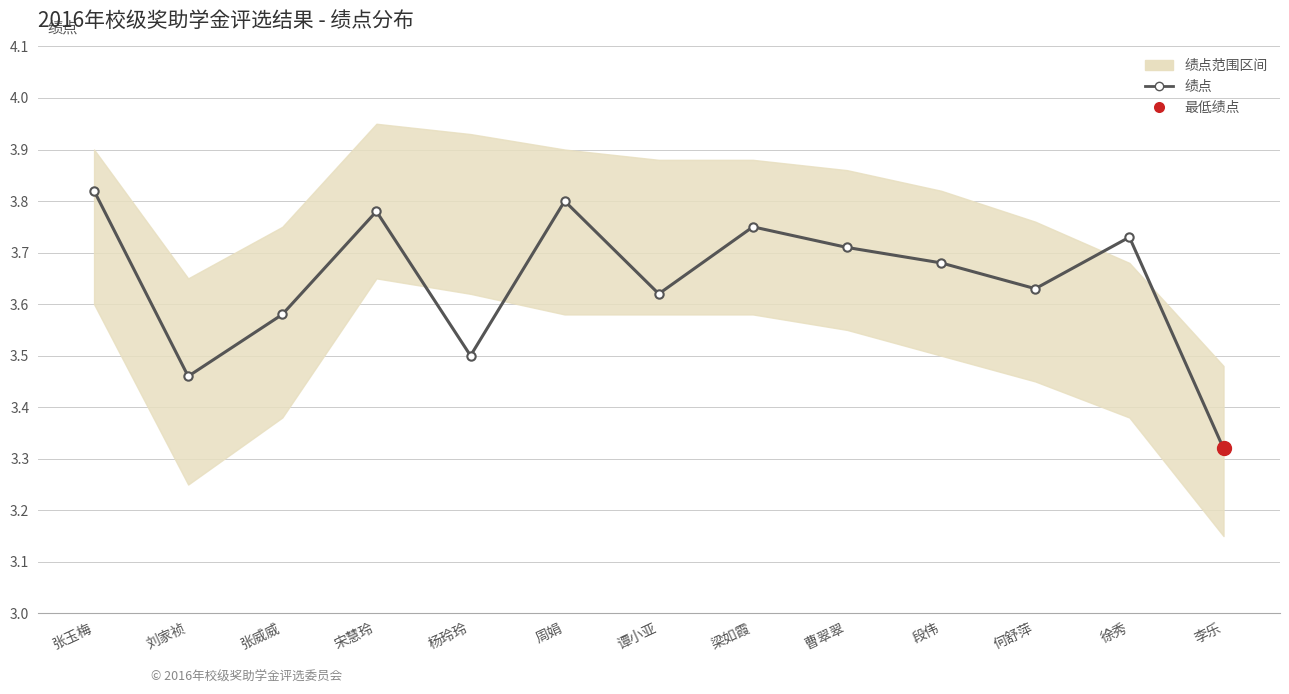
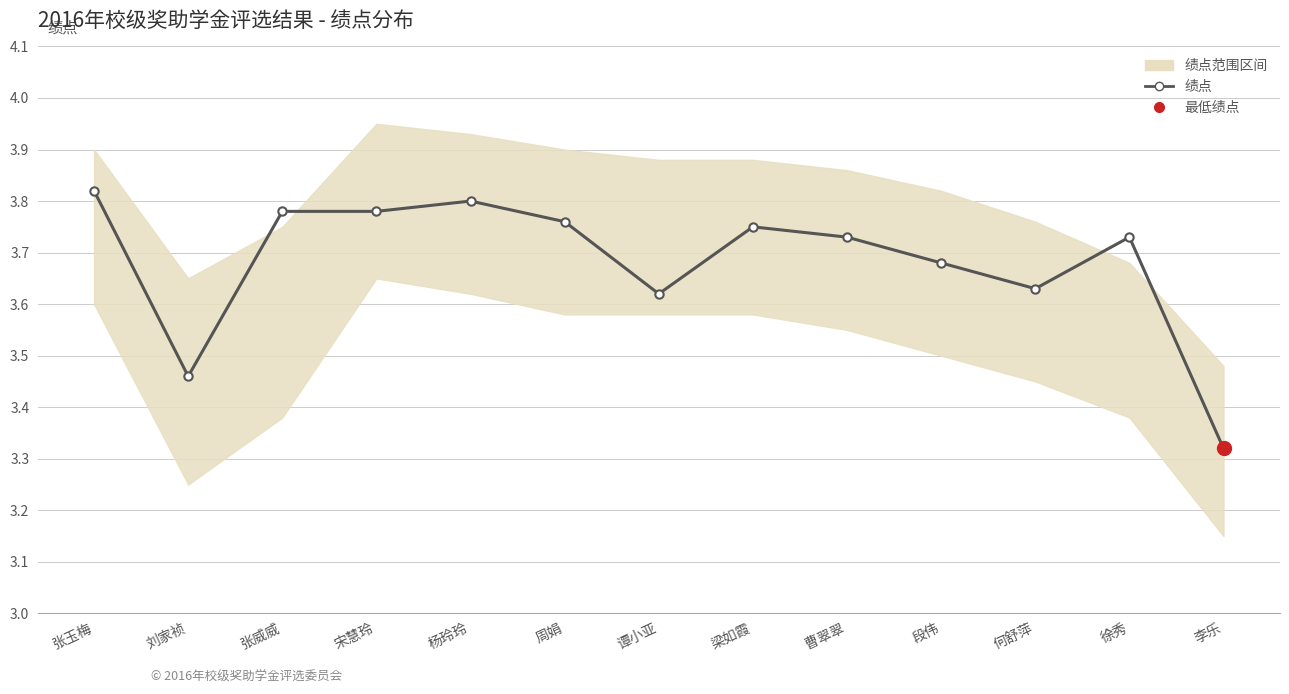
  {
    "绩点": {
      "张玉梅": 3.82,
      "刘家祯": 3.46,
-     "张威威": 3.58,
+     "张威威": 3.78,
      "宋慧玲": 3.78,
-     "杨玲玲": 3.5,
-     "周娟": 3.80,
+     "杨玲玲": 3.8,
+     "周娟": 3.76,
      "谭小亚": 3.62,
      "梁如霞": 3.75,
-     "曹翠翠": 3.71,
+     "曹翠翠": 3.73,
      "段伟": 3.68,
      "何舒萍": 3.63,
      "徐秀": 3.73
    }
  }
